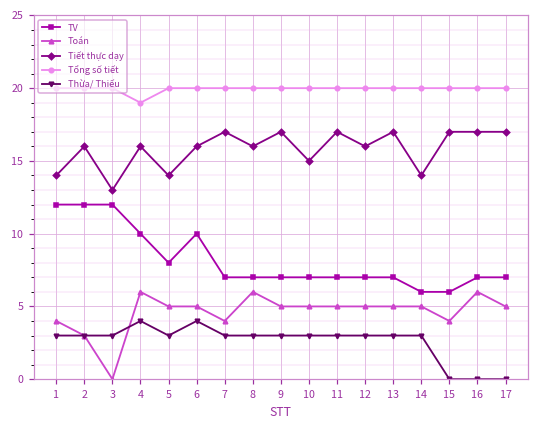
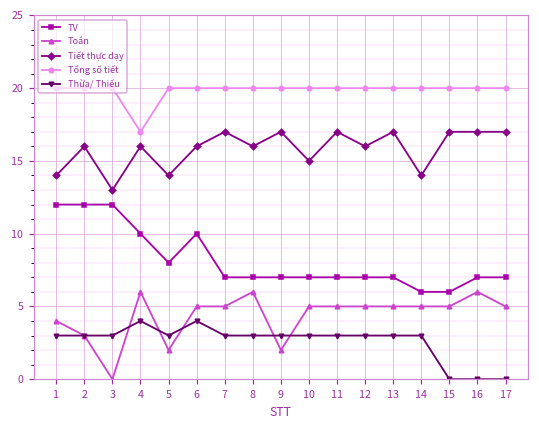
  {
    "Toán": {
      "1": 4,
      "3": 0,
      "4": 6,
-     "5": 5,
+     "5": 2,
      "6": 5,
-     "7": 4,
+     "7": 5,
      "8": 6,
-     "9": 5,
+     "9": 2,
      "10": 5,
      "11": 5,
      "12": 5,
      "13": 5,
      "14": 5,
-     "15": 4,
+     "15": 5,
      "16": 6,
      "17": 5
    },
    "Tổng số tiết": {
-     "4": 19,
+     "4": 17,
      "5": 20,
      "6": 20,
      "7": 20,
      "8": 20,
      "9": 20,
      "10": 20,
      "11": 20,
      "12": 20,
      "13": 20,
      "14": 20,
      "15": 20,
      "16": 20,
      "17": 20
    }
  }
